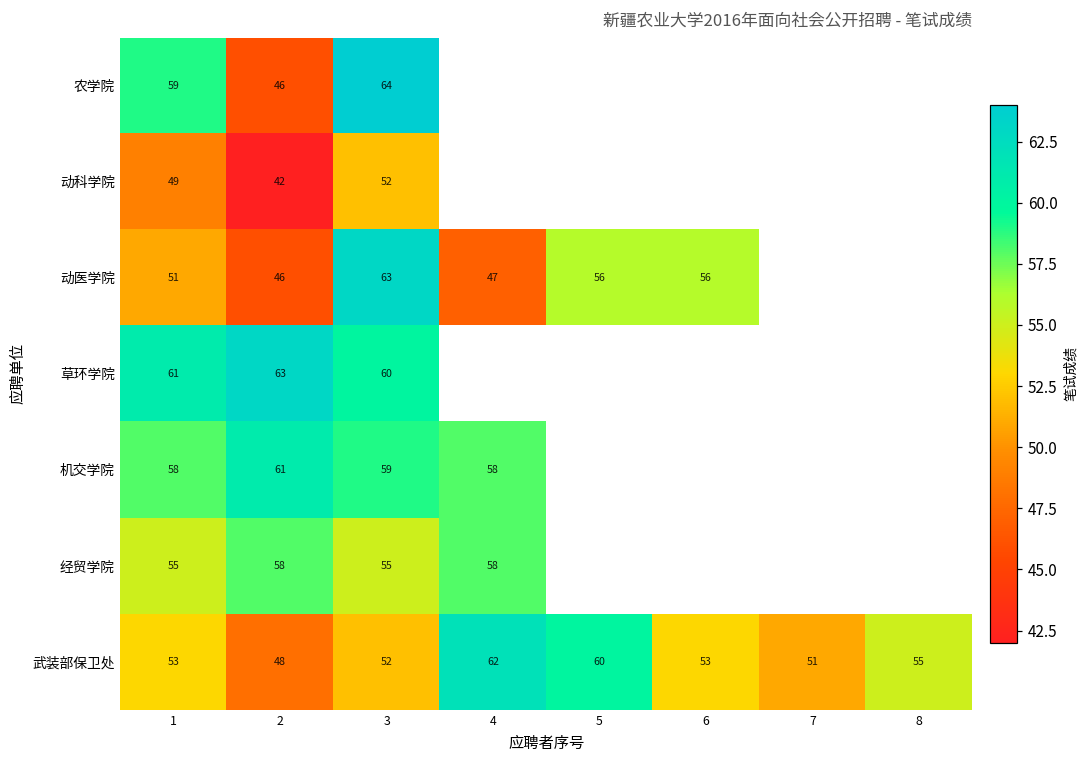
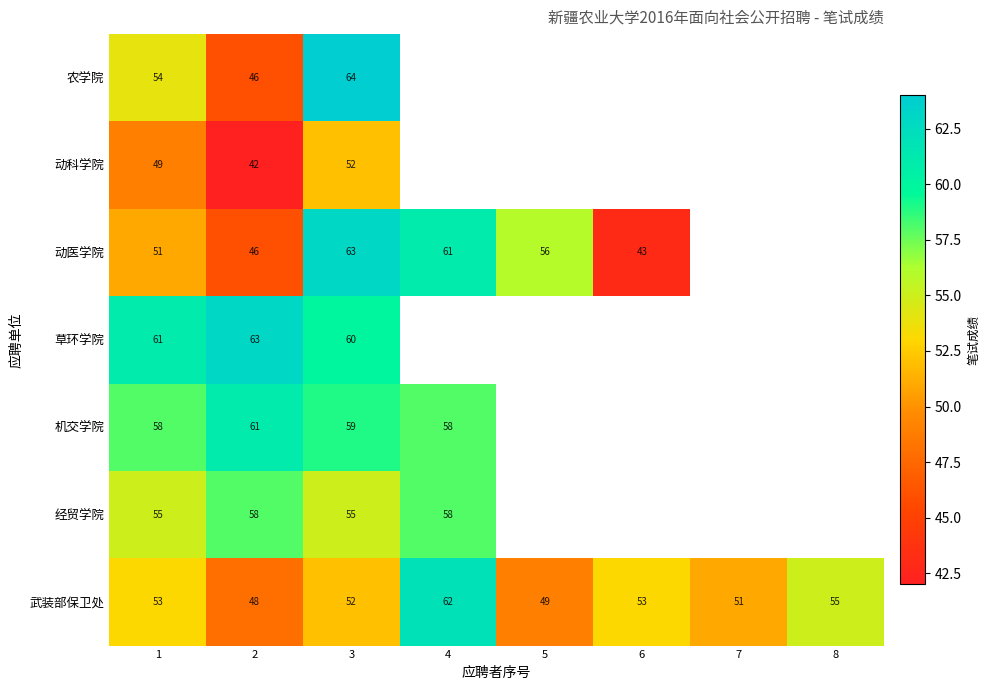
  {
    "农学院": {
-     "1": 59,
+     "1": 54,
      "2": 46,
      "3": 64
    },
    "动科学院": {
      "1": 49,
      "2": 42,
      "3": 52
    },
    "动医学院": {
      "1": 51,
      "2": 46,
      "3": 63,
-     "4": 47,
+     "4": 61,
      "5": 56,
-     "6": 56
+     "6": 43
    },
    "草环学院": {
      "1": 61,
      "2": 63,
      "3": 60
    },
    "机交学院": {
      "1": 58,
      "2": 61,
      "3": 59,
      "4": 58
    },
    "经贸学院": {
      "1": 55,
      "2": 58,
      "3": 55,
      "4": 58
    },
    "武装部保卫处": {
      "1": 53,
      "2": 48,
      "3": 52,
      "4": 62,
-     "5": 60,
+     "5": 49,
      "6": 53,
      "7": 51,
      "8": 55
    }
  }
